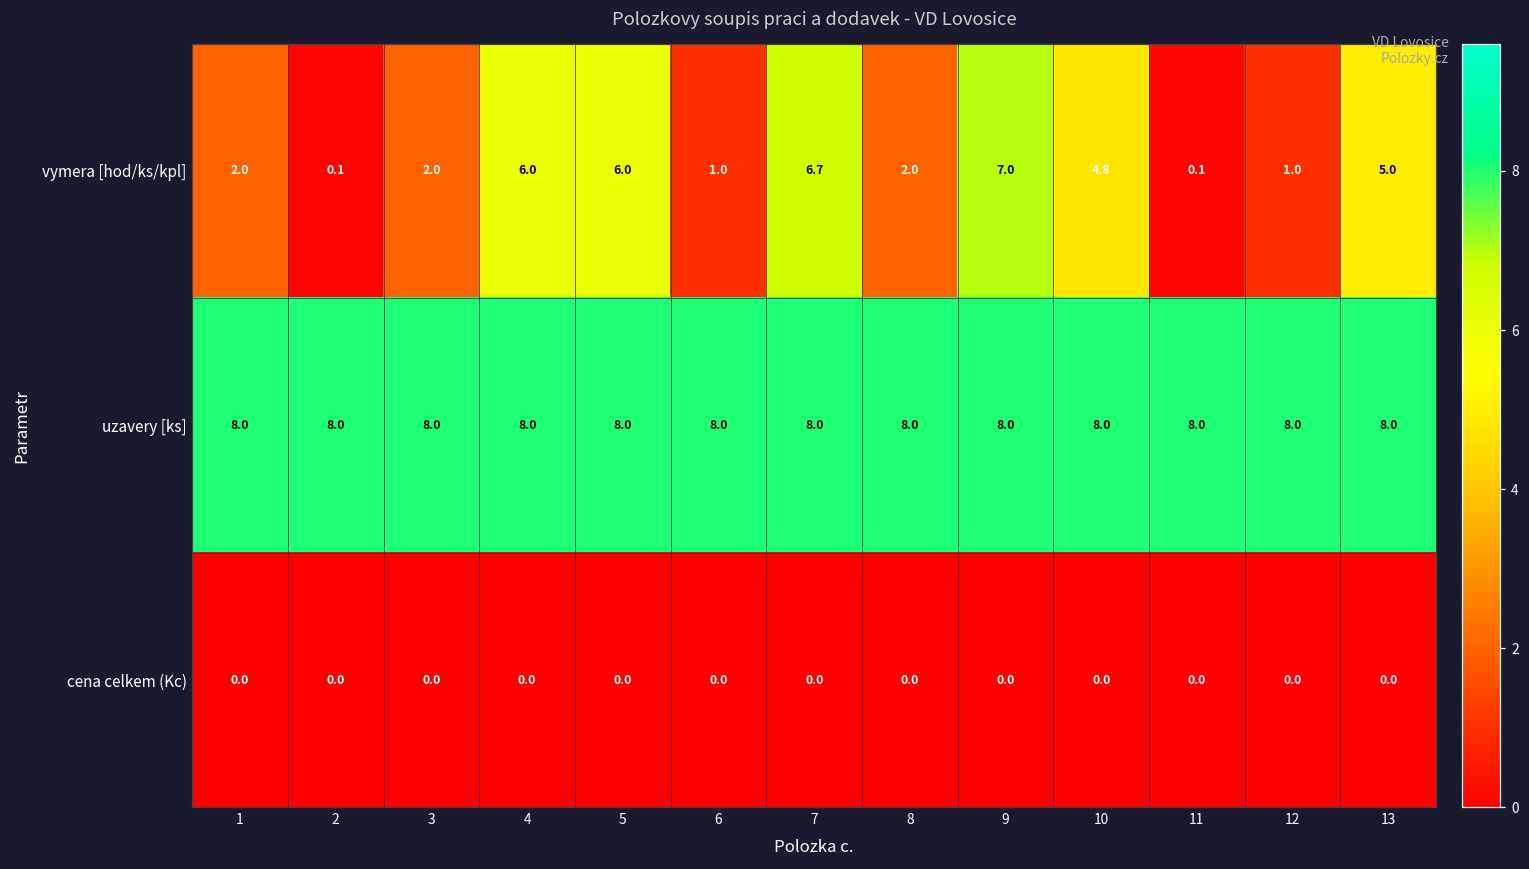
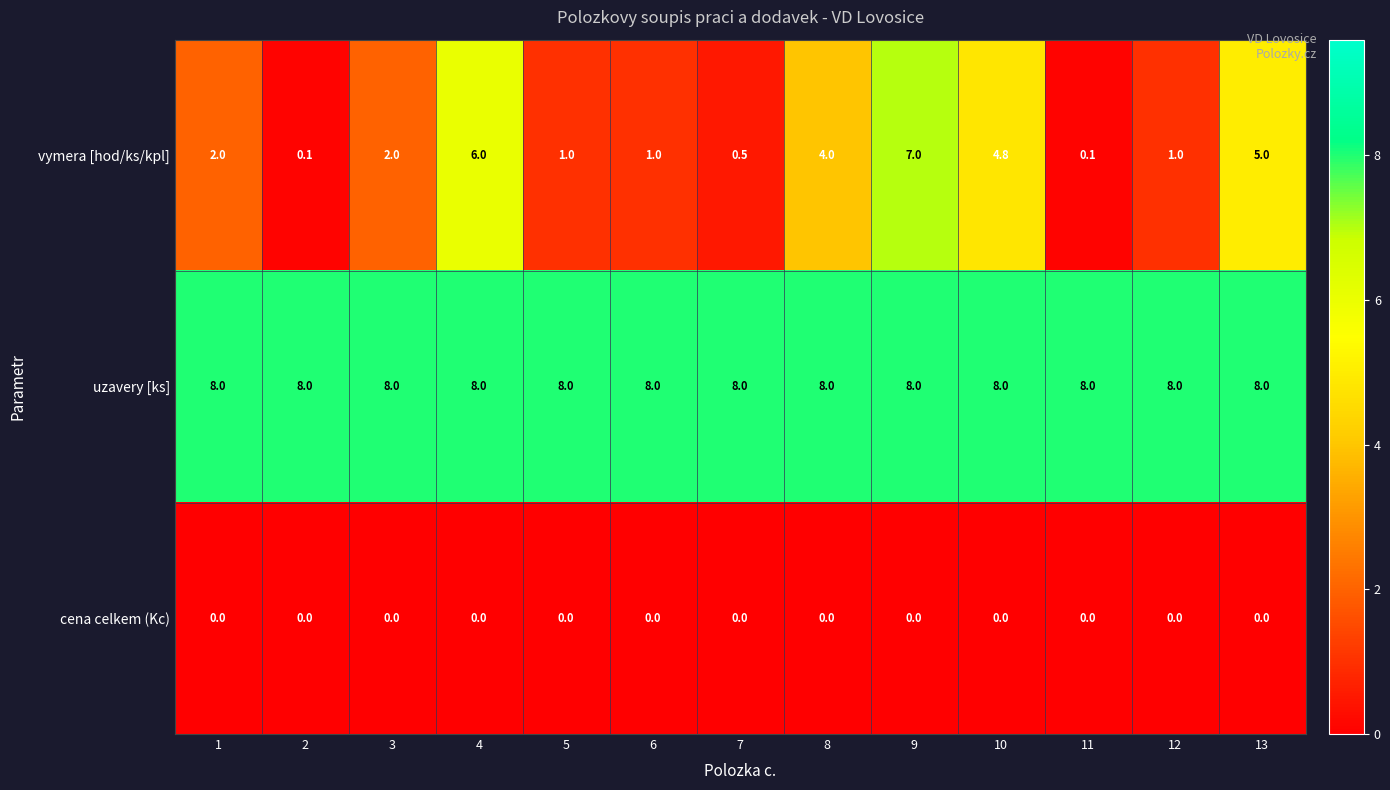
  {
    "vymera [hod/ks/kpl]": {
      "1": 2.0,
      "2": 0.1,
      "3": 2.0,
      "4": 6.0,
-     "5": 6.0,
+     "5": 1.0,
      "6": 1.0,
-     "7": 6.7,
-     "8": 2.0,
+     "7": 0.5,
+     "8": 4.0,
      "9": 7.0,
      "10": 4.8,
      "11": 0.1,
      "12": 1.0
    },
    "uzavery [ks]": {
      "1": 8.0,
      "2": 8.0,
      "3": 8.0,
      "4": 8.0,
      "5": 8.0,
      "6": 8.0,
      "7": 8.0,
      "8": 8.0,
      "9": 8.0,
      "10": 8.0,
      "11": 8.0,
      "12": 8.0,
      "13": 8.0
    },
    "cena celkem (Kc)": {
      "1": 0.0,
      "2": 0.0,
      "3": 0.0,
      "4": 0.0,
      "5": 0.0,
      "6": 0.0,
      "7": 0.0,
      "8": 0.0,
      "9": 0.0,
      "10": 0.0,
      "11": 0.0,
      "12": 0.0,
      "13": 0.0
    }
  }
